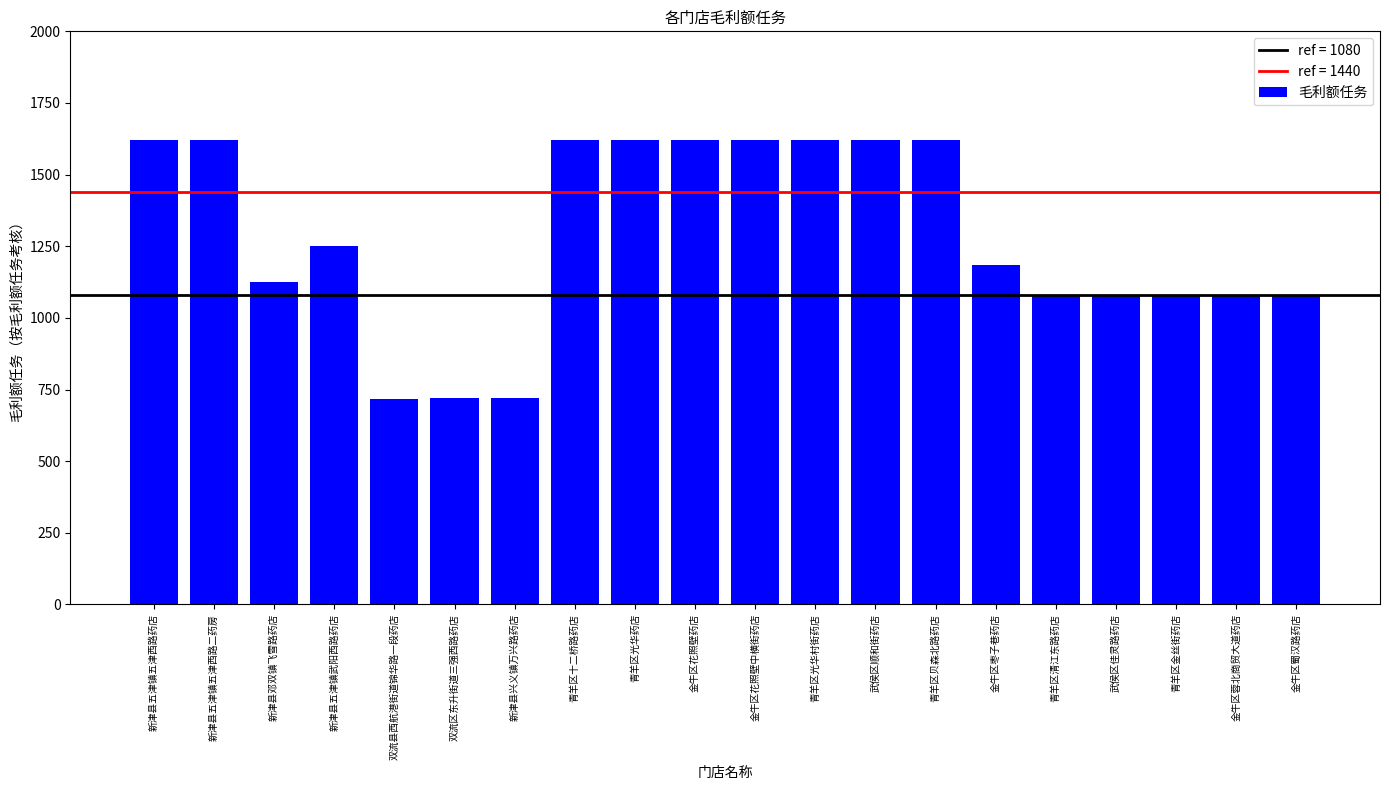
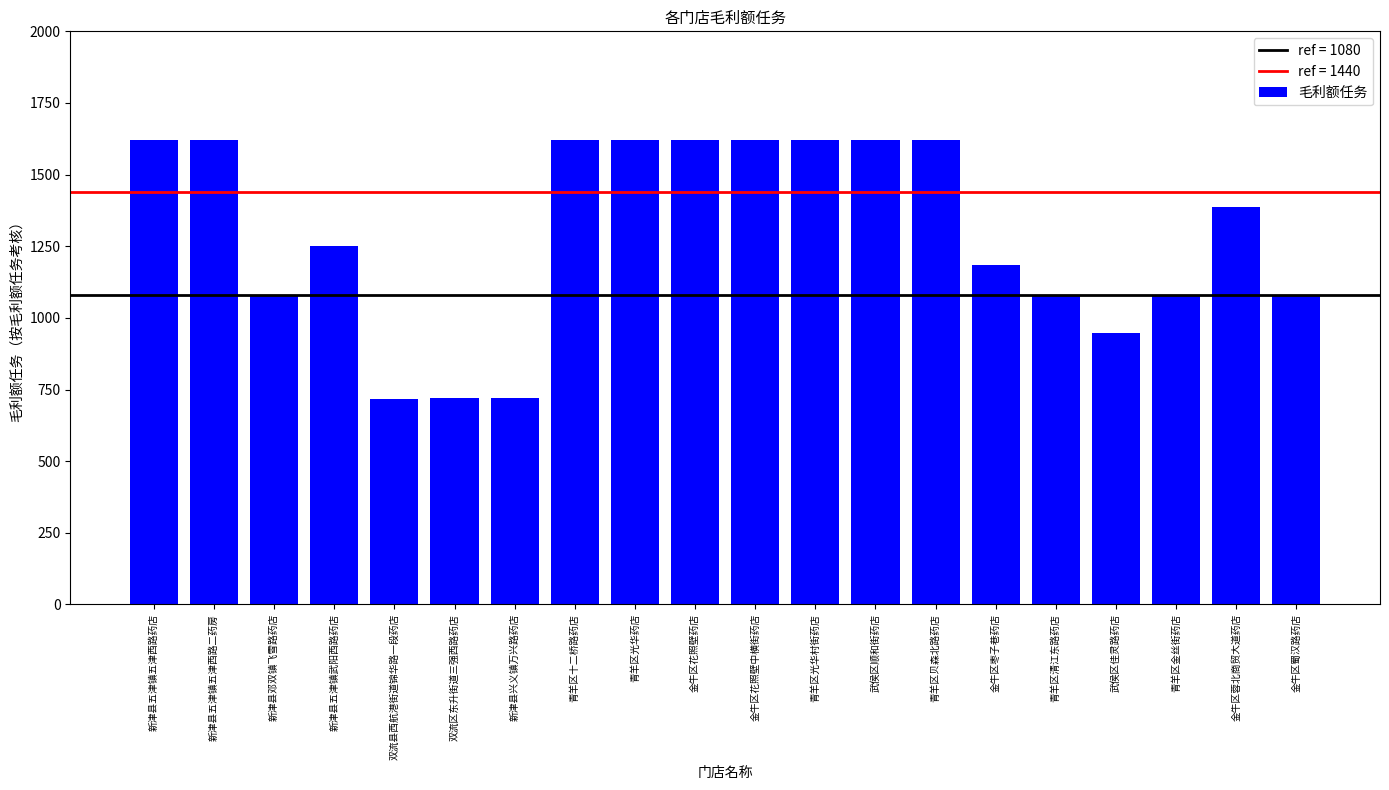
  {
    "新津县五津镇五津西路药店": 1620,
    "新津县五津镇五津西路二药房": 1620,
-   "新津县邓双镇飞雪路药店": 1130,
+   "新津县邓双镇飞雪路药店": 1080,
    "新津县五津镇武阳西路药店": 1250,
    "双流县西航港街道锦华路一段药店": 720,
    "双流区东升街道三强西路药店": 720,
    "新津县兴义镇万兴路药店": 720,
    "青羊区十二桥路药店": 1620,
    "青羊区光华药店": 1620,
    "金牛区花照壁药店": 1620,
    "金牛区花照壁中横街药店": 1620,
    "青羊区光华村街药店": 1620,
    "武侯区顺和街药店": 1620,
    "青羊区贝森北路药店": 1620,
    "金牛区枣子巷药店": 1180,
    "青羊区清江东路药店": 1080,
-   "武侯区佳灵路药店": 1080,
+   "武侯区佳灵路药店": 950,
    "青羊区金丝街药店": 1080,
-   "金牛区蓉北商贸大道药店": 1080,
+   "金牛区蓉北商贸大道药店": 1390,
    "金牛区蜀汉路药店": 1080
  }
